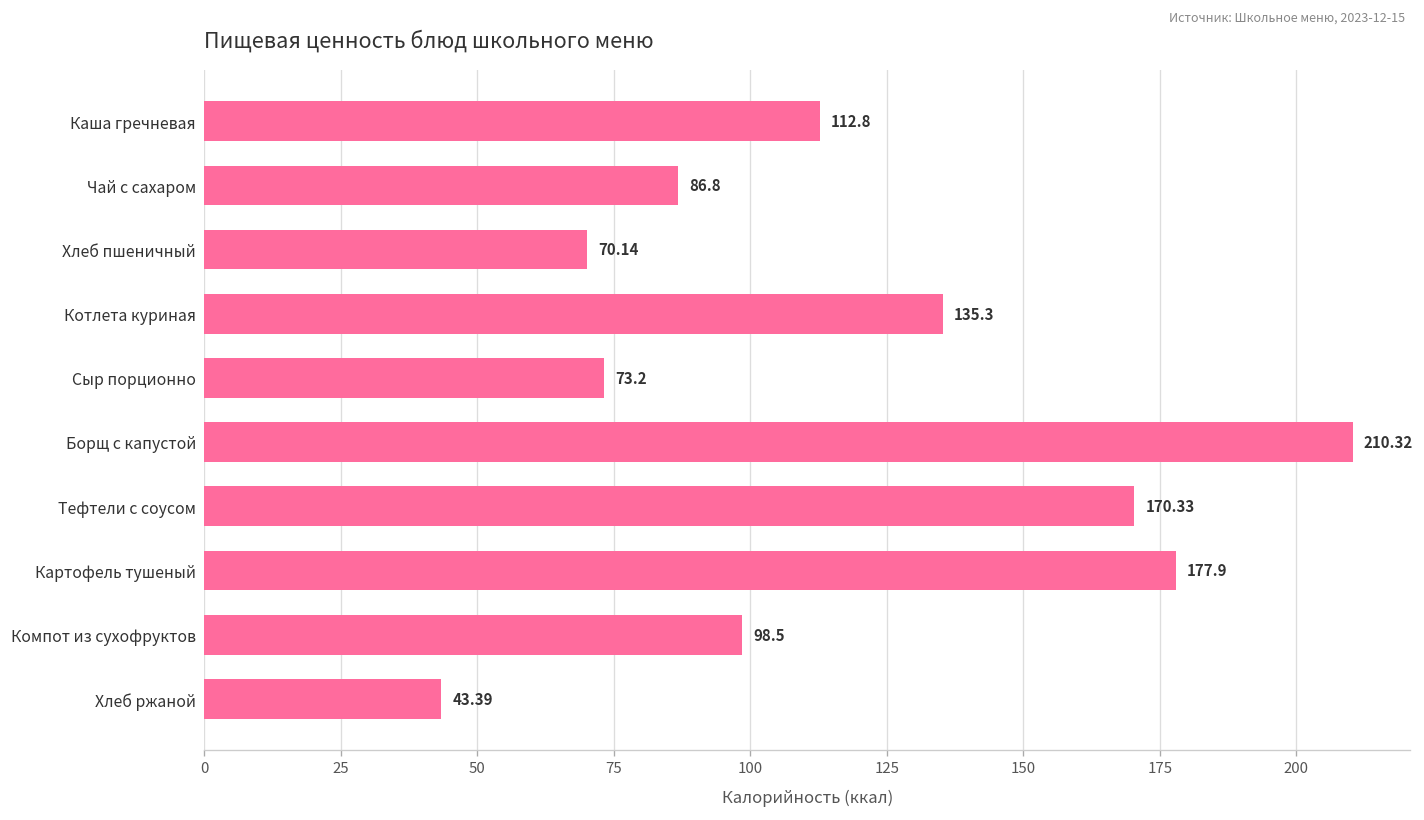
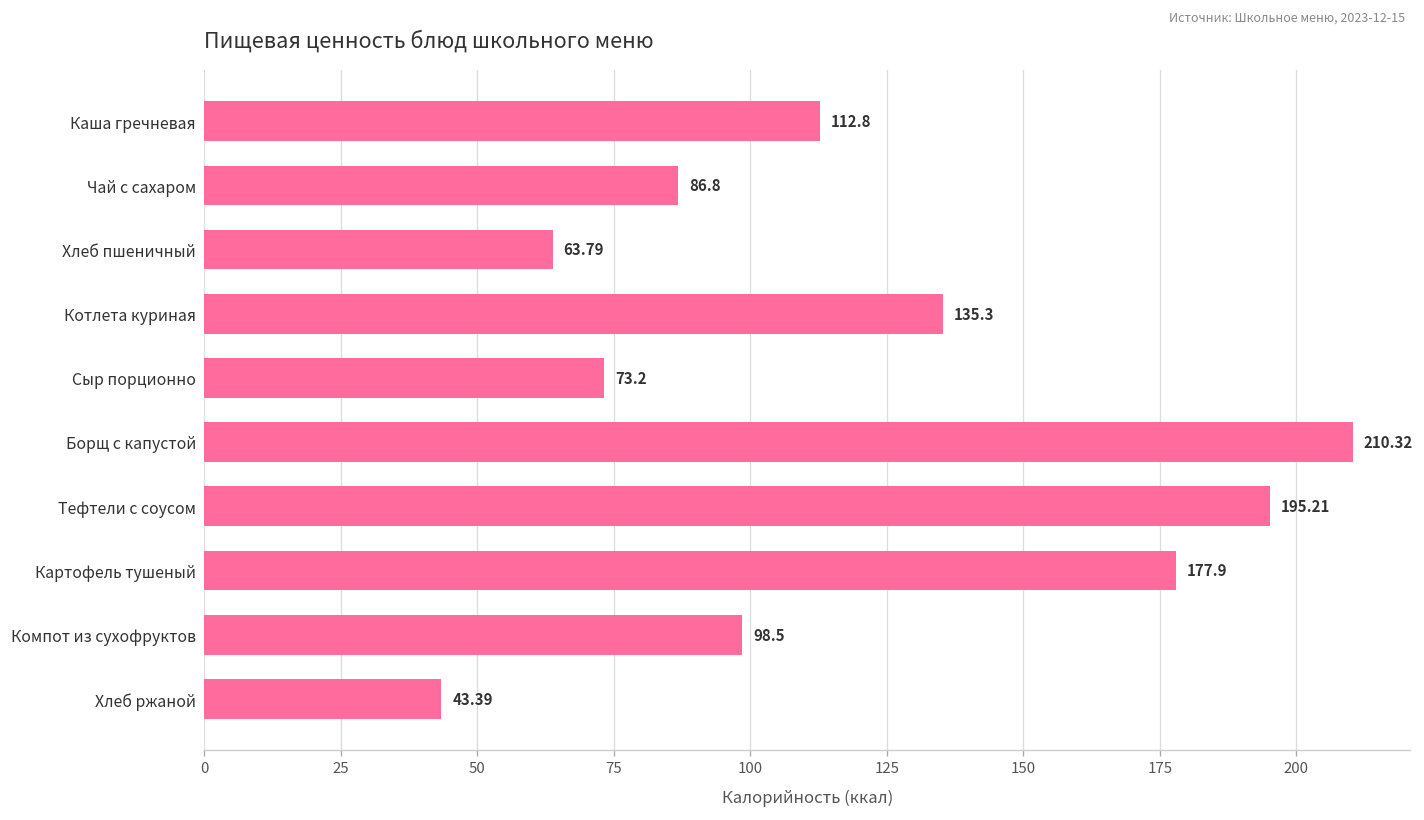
  {
    "Каша гречневая": 112.8,
    "Чай с сахаром": 86.8,
-   "Хлеб пшеничный": 70.14,
+   "Хлеб пшеничный": 63.79,
    "Котлета куриная": 135.3,
    "Сыр порционно": 73.2,
    "Борщ с капустой": 210.32,
-   "Тефтели с соусом": 170.33,
+   "Тефтели с соусом": 195.21,
    "Картофель тушеный": 177.9,
    "Компот из сухофруктов": 98.5,
    "Хлеб ржаной": 43.39
  }
